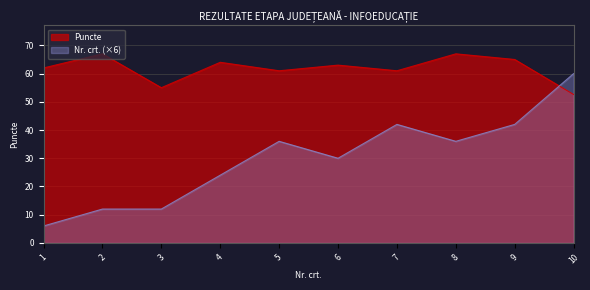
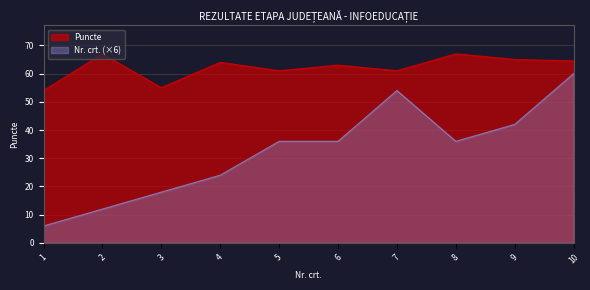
  {
    "Puncte": {
-     "1": 62,
+     "1": 54,
      "3": 55,
      "4": 64,
      "5": 61,
      "6": 63,
      "7": 61,
      "8": 67,
      "9": 65,
-     "10": 53
+     "10": 65
    },
    "Nr. crt. (×6)": {
      "1": 6,
      "2": 12,
-     "3": 12,
+     "3": 18,
      "4": 24,
      "5": 36,
-     "6": 30,
-     "7": 42,
+     "6": 36,
+     "7": 54,
      "8": 36,
      "9": 42,
      "10": 60
    }
  }
